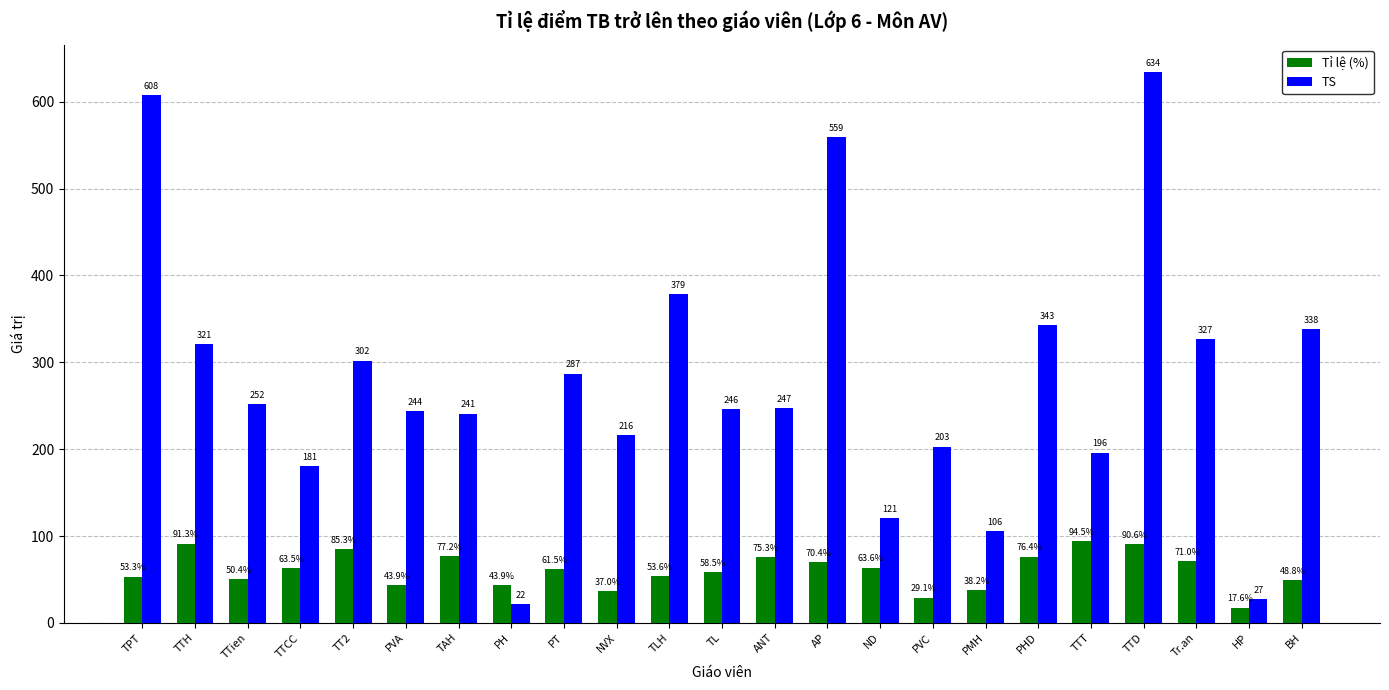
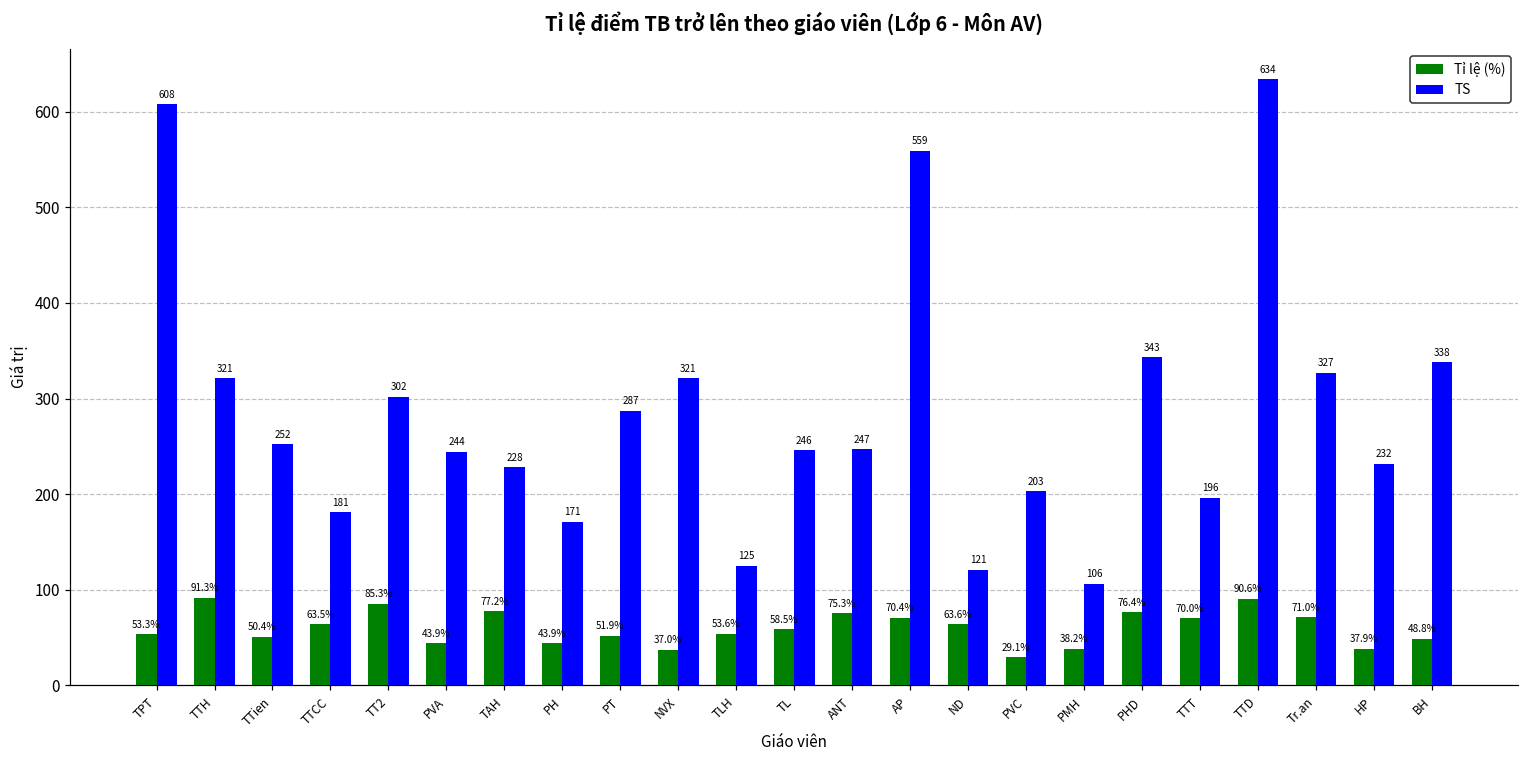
  {
    "Tỉ lệ (%)": {
      "TPT": "53.3%",
      "TTH": "91.3%",
      "TTien": "50.4%",
      "TTCC": "63.5%",
      "TT2": "85.3%",
      "PVA": "43.9%",
      "TAH": "77.2%",
      "PH": "43.9%",
-     "PT": "61.5%",
+     "PT": "51.9%",
      "NVX": "37.0%",
      "TLH": "53.6%",
      "TL": "58.5%",
      "ANT": "75.3%",
      "AP": "70.4%",
      "ND": "63.6%",
      "PVC": "29.1%",
      "PMH": "38.2%",
      "PHD": "76.4%",
-     "TTT": "94.5%",
+     "TTT": "70.0%",
      "TTD": "90.6%",
      "Tr.an": "71.0%",
-     "HP": "17.6%",
+     "HP": "37.9%",
      "BH": "48.8%"
    },
    "TS": {
      "TPT": "608",
      "TTH": "321",
      "TTien": "252",
      "TTCC": "181",
      "TT2": "302",
      "PVA": "244",
-     "TAH": "241",
-     "PH": "22",
+     "TAH": "228",
+     "PH": "171",
      "PT": "287",
-     "NVX": "216",
-     "TLH": "379",
+     "NVX": "321",
+     "TLH": "125",
      "TL": "246",
      "ANT": "247",
      "AP": "559",
      "ND": "121",
      "PVC": "203",
      "PMH": "106",
      "PHD": "343",
      "TTT": "196",
      "TTD": "634",
      "Tr.an": "327",
-     "HP": "27",
+     "HP": "232",
      "BH": "338"
    }
  }
